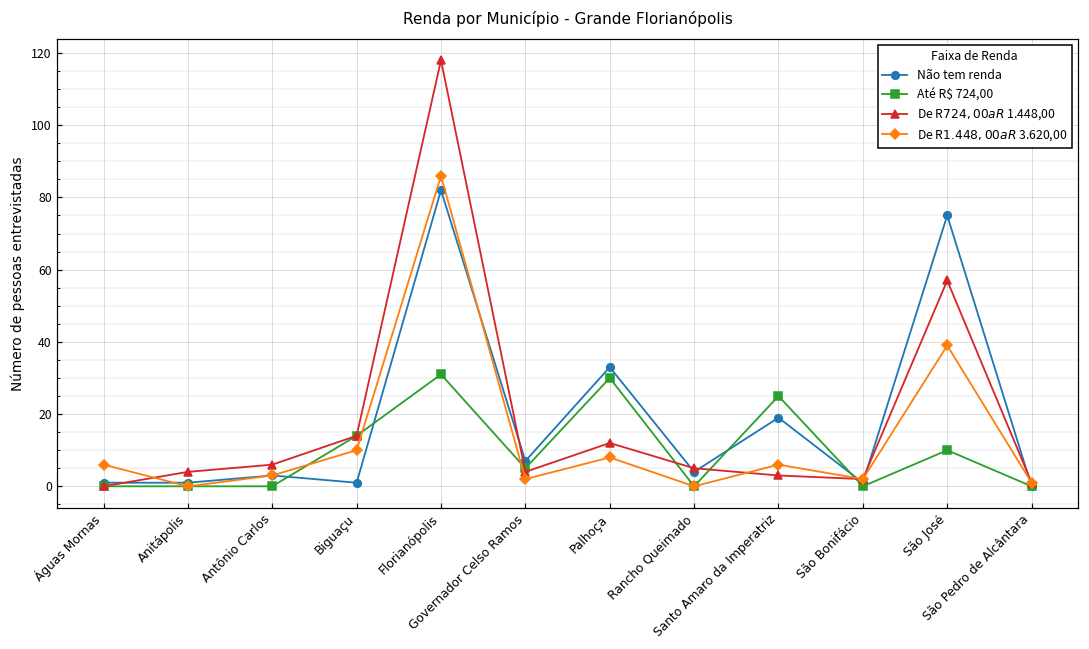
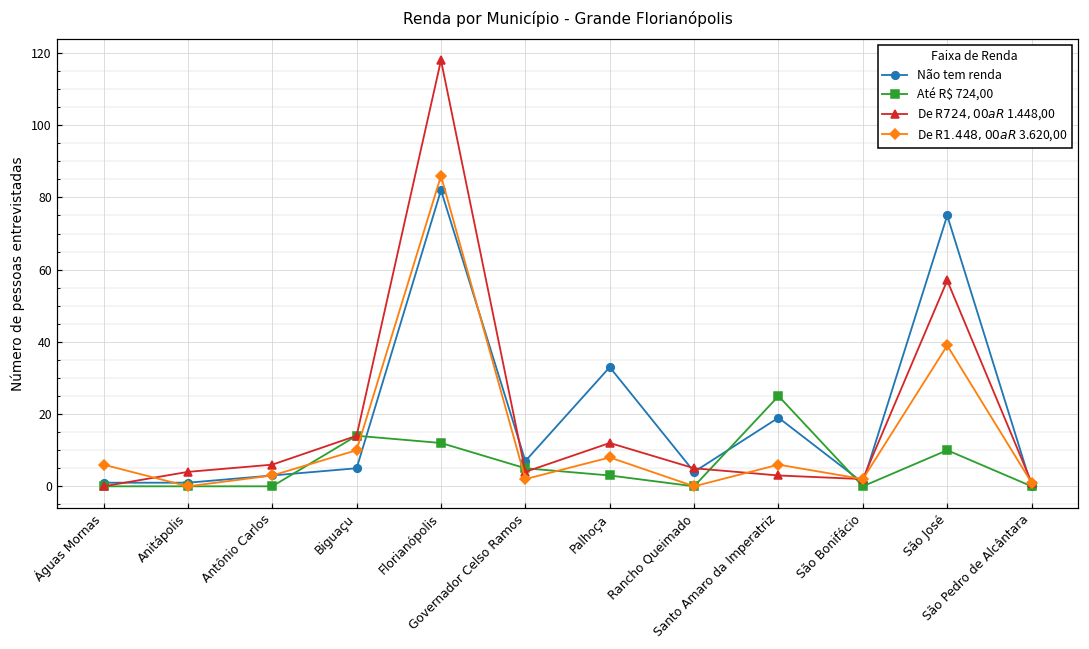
  {
    "Não tem renda": {
      "Águas Mornas": 1,
      "Anitápolis": 1,
-     "Biguaçu": 1,
+     "Biguaçu": 5,
      "Florianópolis": 82,
      "Governador Celso Ramos": 7,
      "Palhoça": 33,
      "Rancho Queimado": 4,
      "Santo Amaro da Imperatriz": 19,
      "São Bonifácio": 1,
      "São José": 75
    },
    "Até R$ 724,00": {
      "Antônio Carlos": 0,
-     "Florianópolis": 31,
+     "Florianópolis": 12,
      "Governador Celso Ramos": 5,
-     "Palhoça": 30,
+     "Palhoça": 3,
      "Santo Amaro da Imperatriz": 25,
      "São Bonifácio": 0,
      "São José": 10
    }
  }
